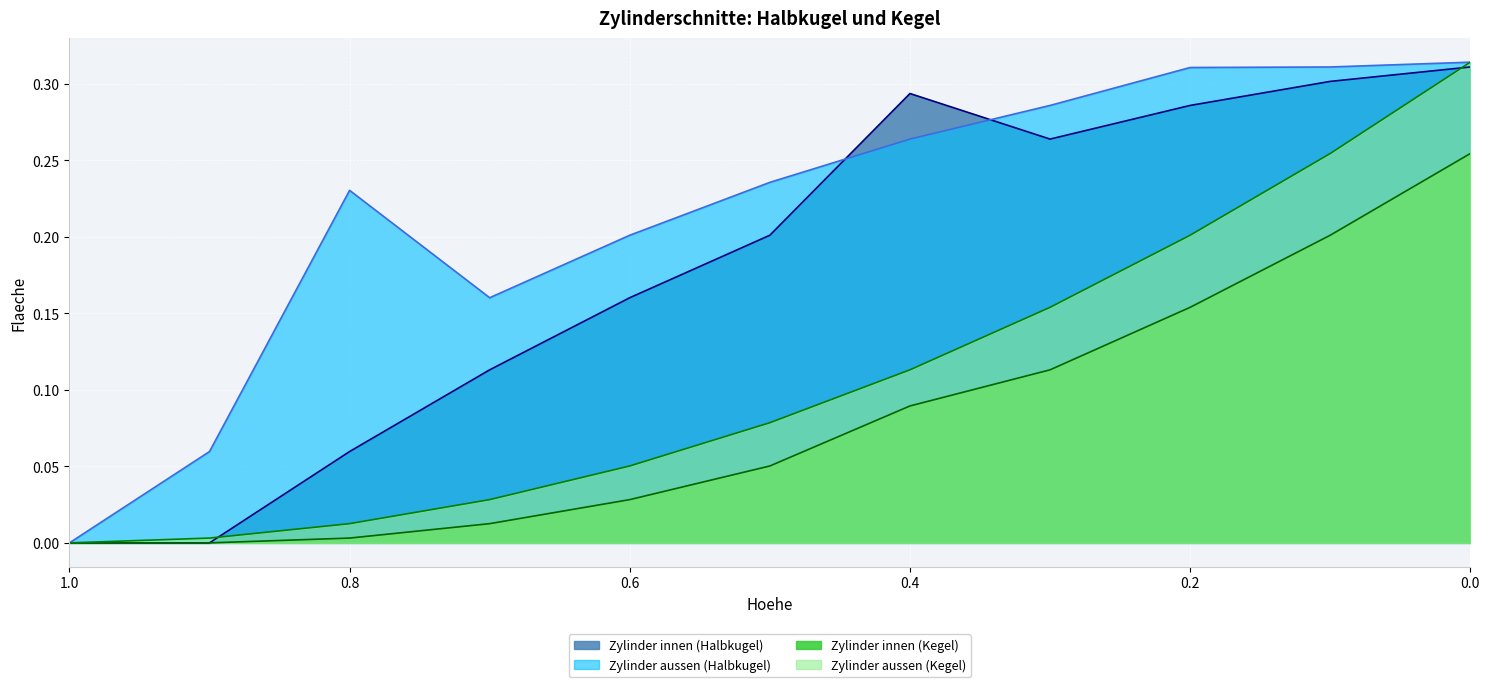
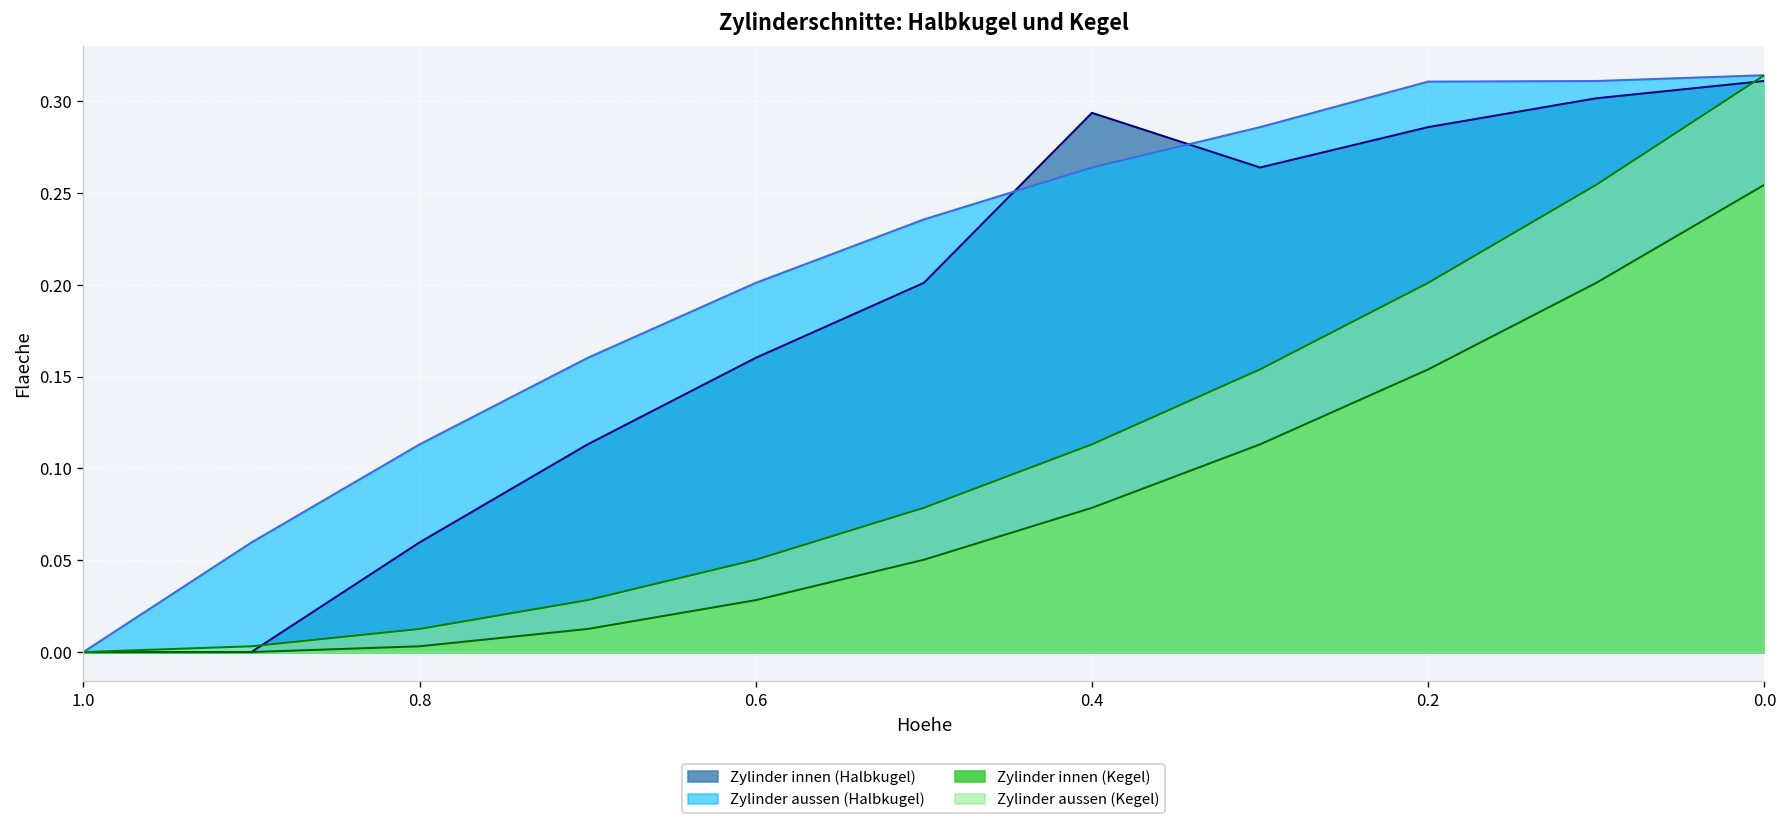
  {
    "Zylinder innen (Halbkugel)": {
      "0.8": 0.060,
      "0.6": 0.160,
      "0.4": 0.294,
      "0.2": 0.286,
      "0.0": 0.311
    },
    "Zylinder aussen (Halbkugel)": {
-     "0.8": 0.230,
+     "0.8": 0.113,
      "0.6": 0.201,
      "0.4": 0.264,
      "0.2": 0.311
    },
    "Zylinder innen (Kegel)": {
      "0.8": 0.003,
      "0.6": 0.028,
-     "0.4": 0.089,
+     "0.4": 0.079,
      "0.2": 0.154,
      "0.0": 0.254
    },
    "Zylinder aussen (Kegel)": {
      "0.8": 0.013,
      "0.6": 0.050,
      "0.4": 0.113,
      "0.2": 0.201
    }
  }
